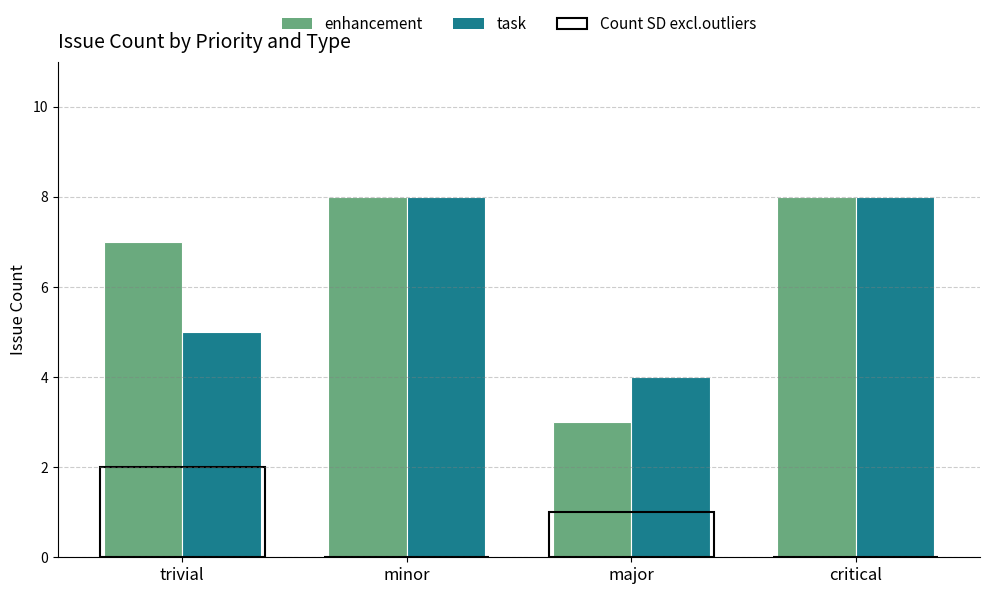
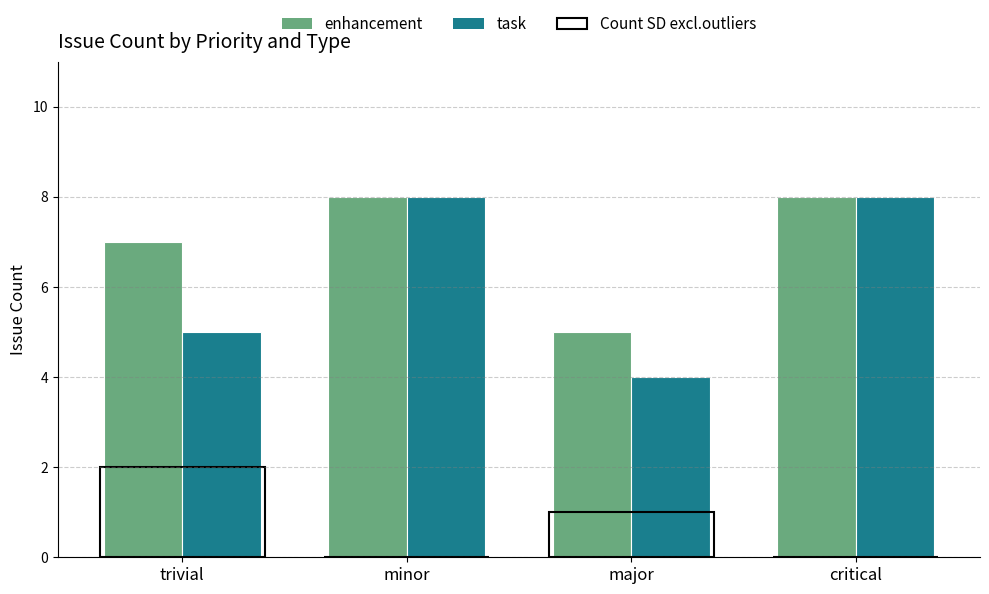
  {
    "enhancement": {
      "trivial": 7,
      "minor": 8,
-     "major": 3,
+     "major": 5,
      "critical": 8
    }
  }
